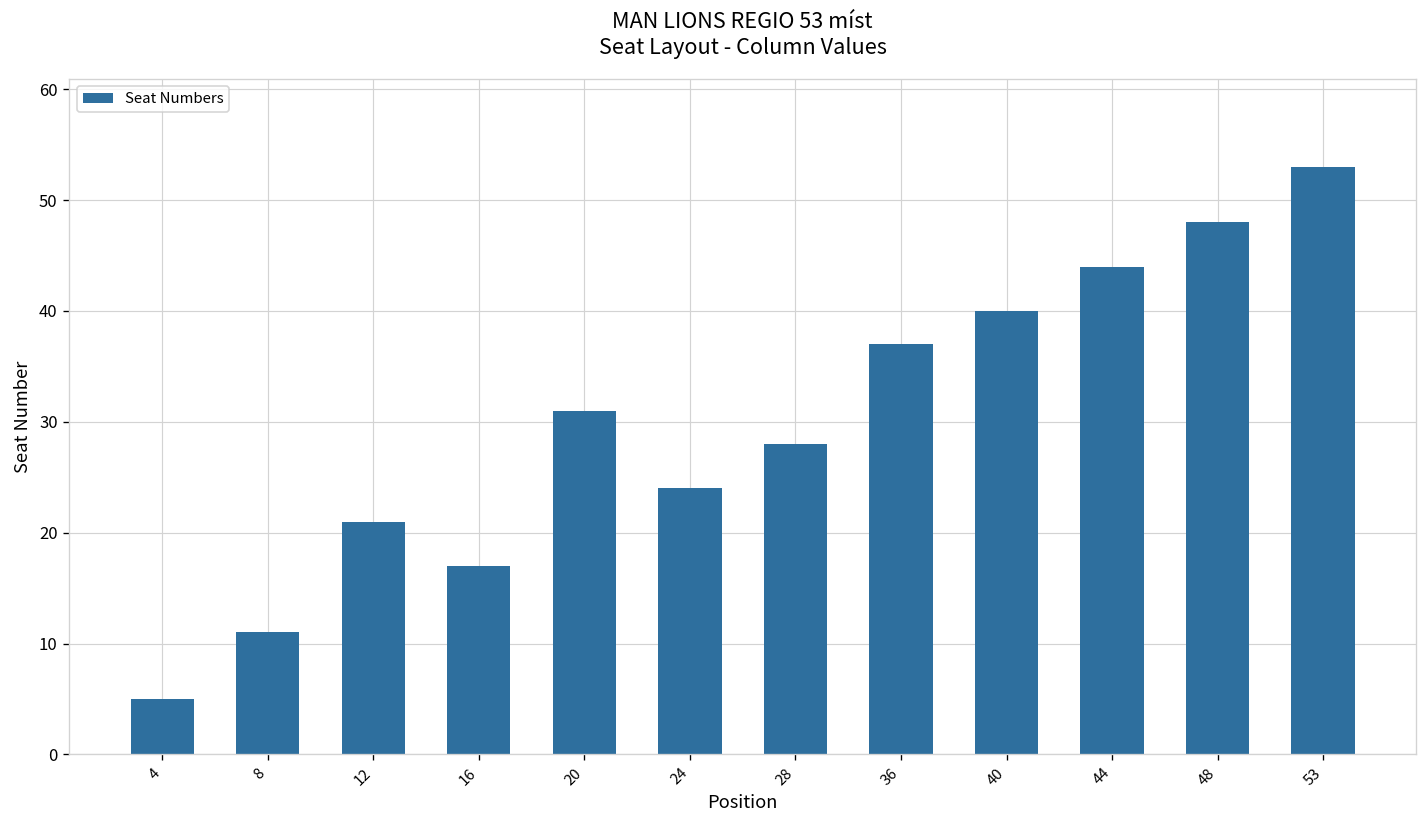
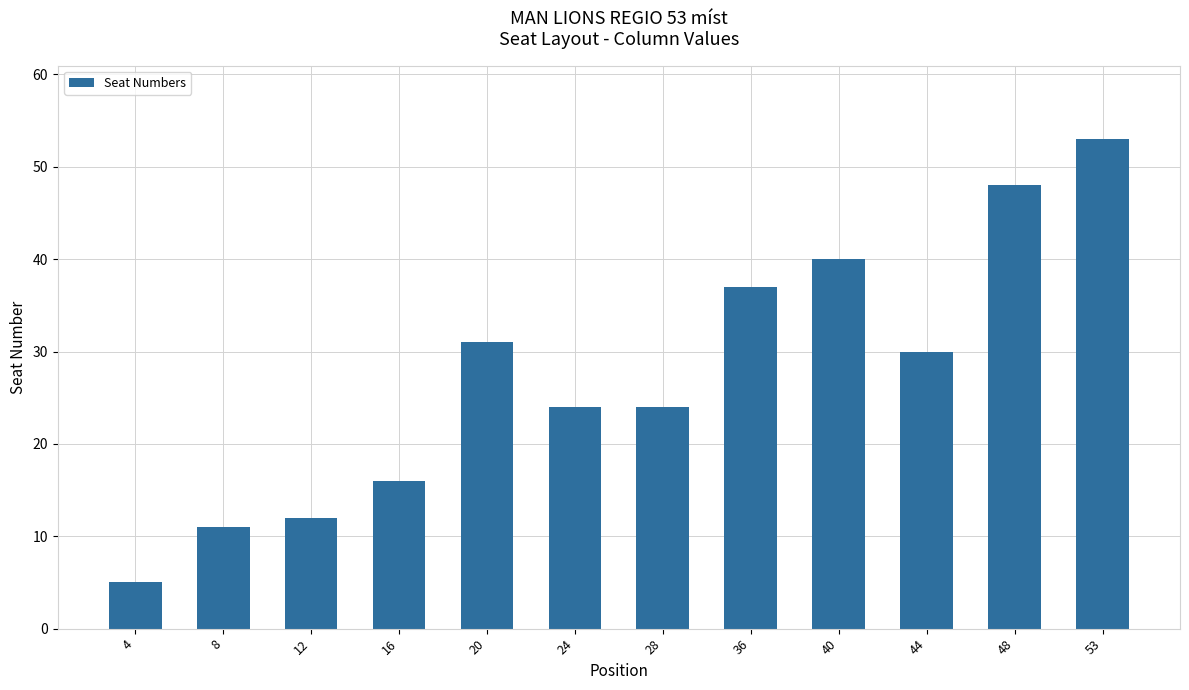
  {
    "4": 5,
    "8": 11,
-   "12": 21,
-   "16": 17,
+   "12": 12,
+   "16": 16,
    "20": 31,
    "24": 24,
-   "28": 28,
+   "28": 24,
    "36": 37,
    "40": 40,
-   "44": 44,
+   "44": 30,
    "48": 48,
    "53": 53
  }
